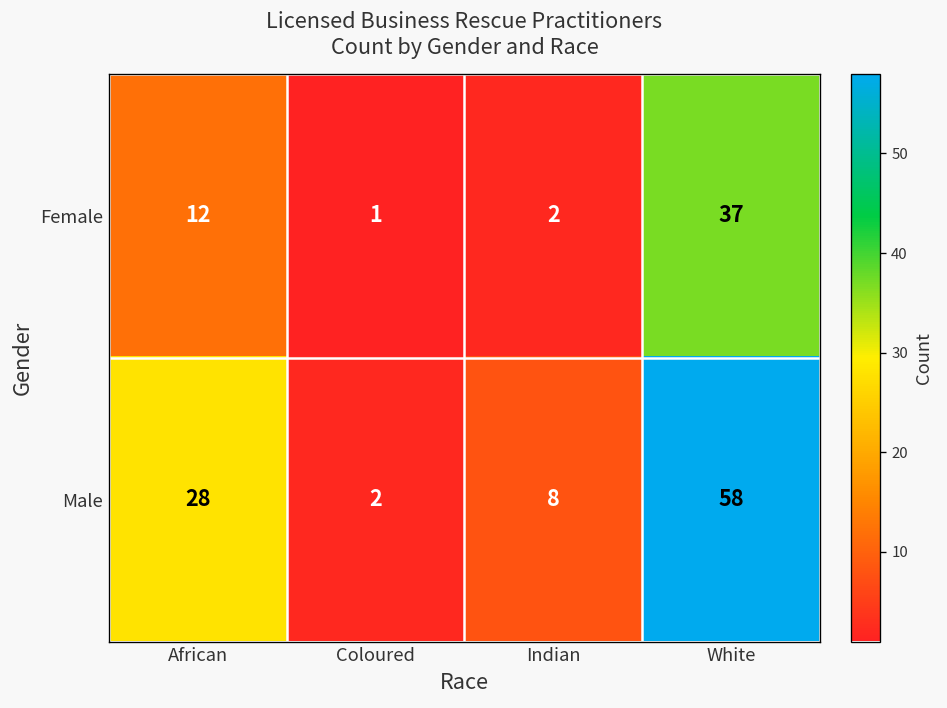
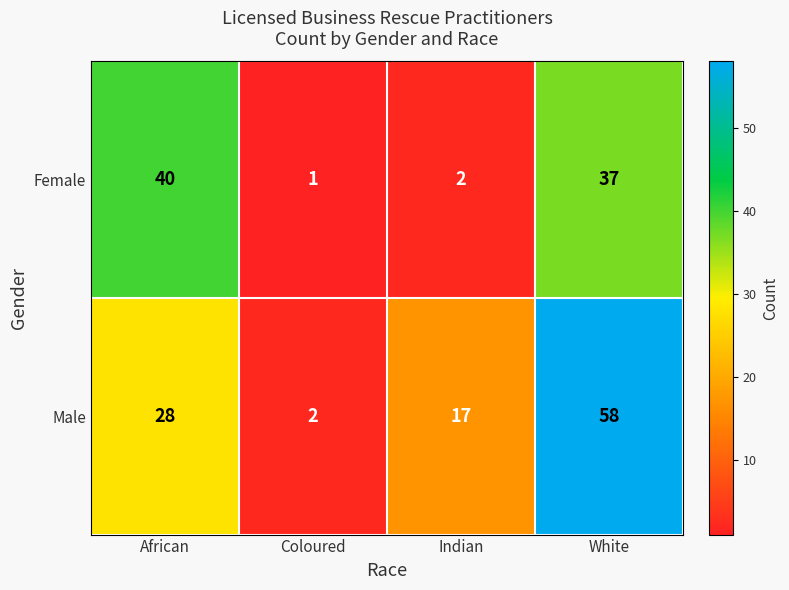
  {
    "Female": {
-     "African": 12,
+     "African": 40,
      "Coloured": 1,
      "Indian": 2,
      "White": 37
    },
    "Male": {
      "African": 28,
      "Coloured": 2,
-     "Indian": 8,
+     "Indian": 17,
      "White": 58
    }
  }
